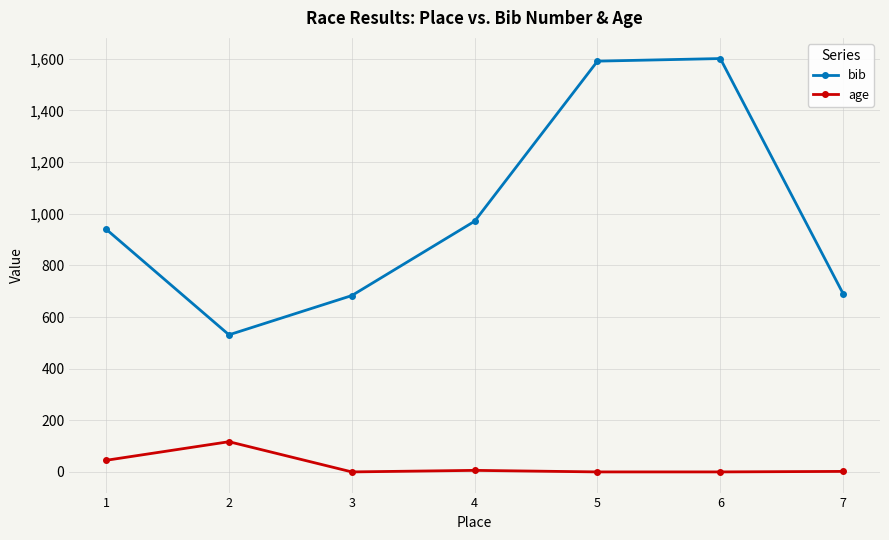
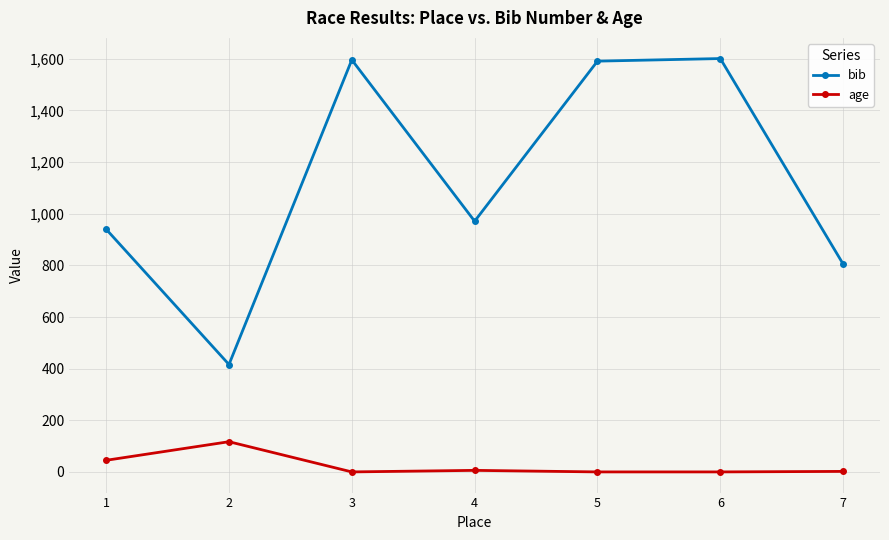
  {
    "bib": {
      "1": "940",
-     "2": "530",
-     "3": "680",
+     "2": "420",
+     "3": "1,600",
      "4": "970",
      "5": "1,590",
      "6": "1,600",
-     "7": "690"
+     "7": "810"
    },
    "age": {
      "1": "50",
      "2": "120",
      "3": "0",
      "4": "10",
      "5": "0",
      "6": "0",
      "7": "0"
    }
  }
